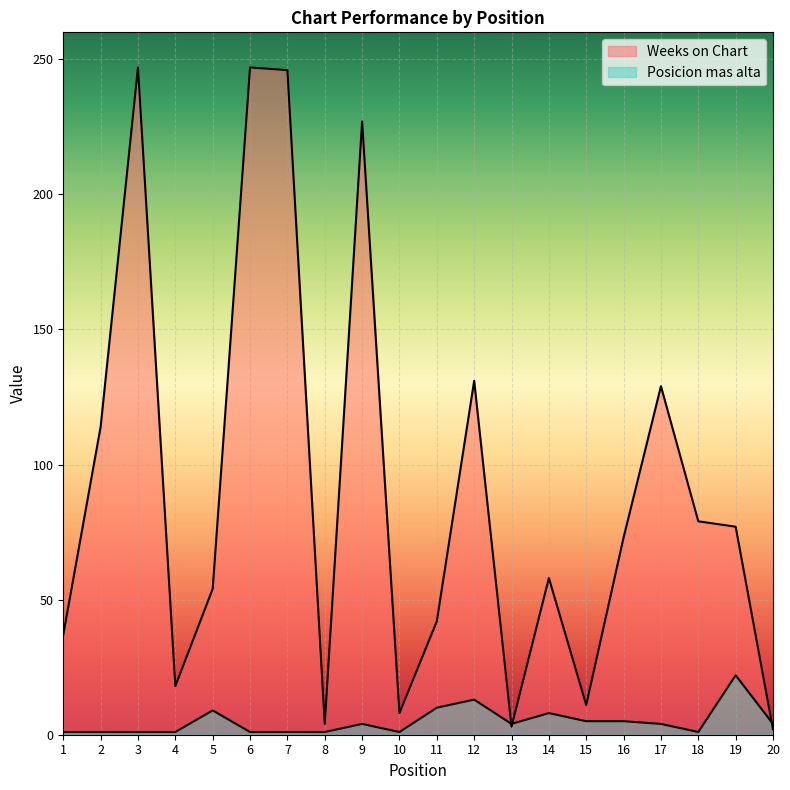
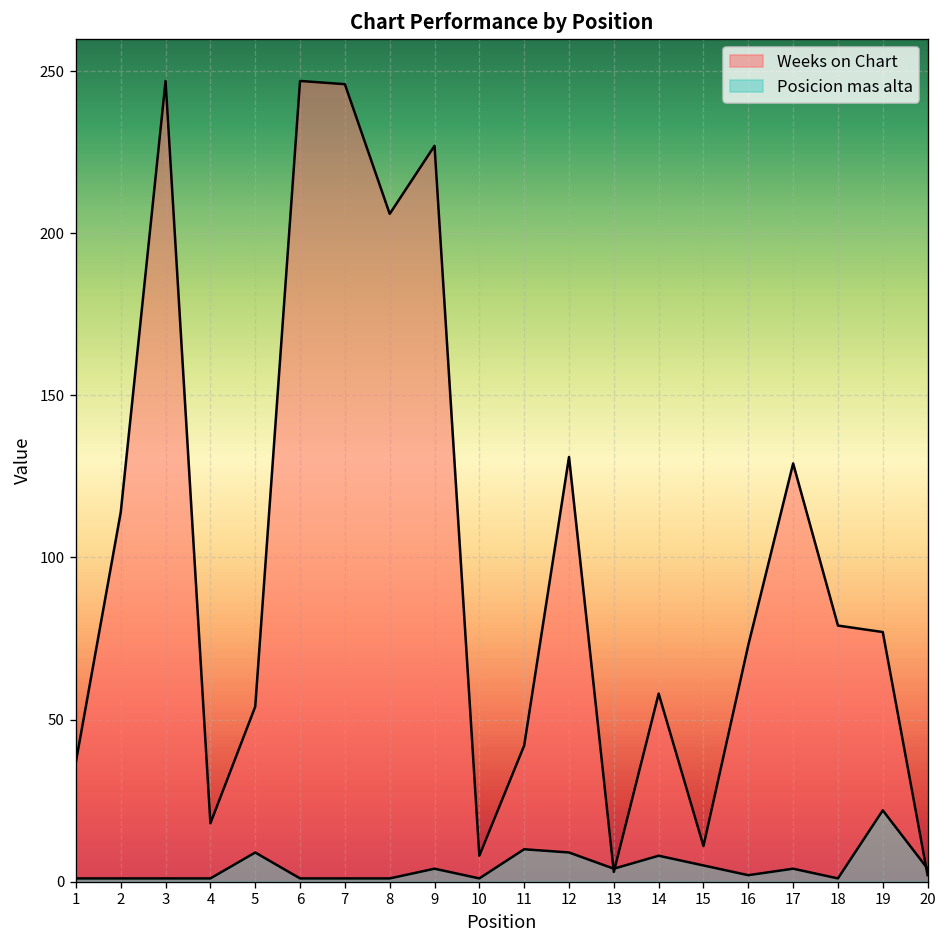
  {
    "Weeks on Chart": {
      "1": 37,
      "2": 114,
      "3": 247,
      "4": 18,
      "5": 54,
      "6": 247,
      "7": 246,
-     "8": 4,
+     "8": 206,
      "9": 227,
      "10": 8,
      "11": 42,
      "12": 131,
      "13": 3,
      "14": 58,
      "15": 11,
      "16": 73,
      "17": 129,
      "18": 79,
      "19": 77,
      "20": 2
    },
    "Posicion mas alta": {
      "1": 1,
      "2": 1,
      "3": 1,
      "4": 1,
      "5": 9,
      "6": 1,
      "7": 1,
      "8": 1,
      "9": 4,
      "10": 1,
      "11": 10,
-     "12": 13,
+     "12": 9,
      "13": 4,
      "14": 8,
      "15": 5,
-     "16": 5,
+     "16": 2,
      "17": 4,
      "18": 1,
      "19": 22,
      "20": 4
    }
  }
